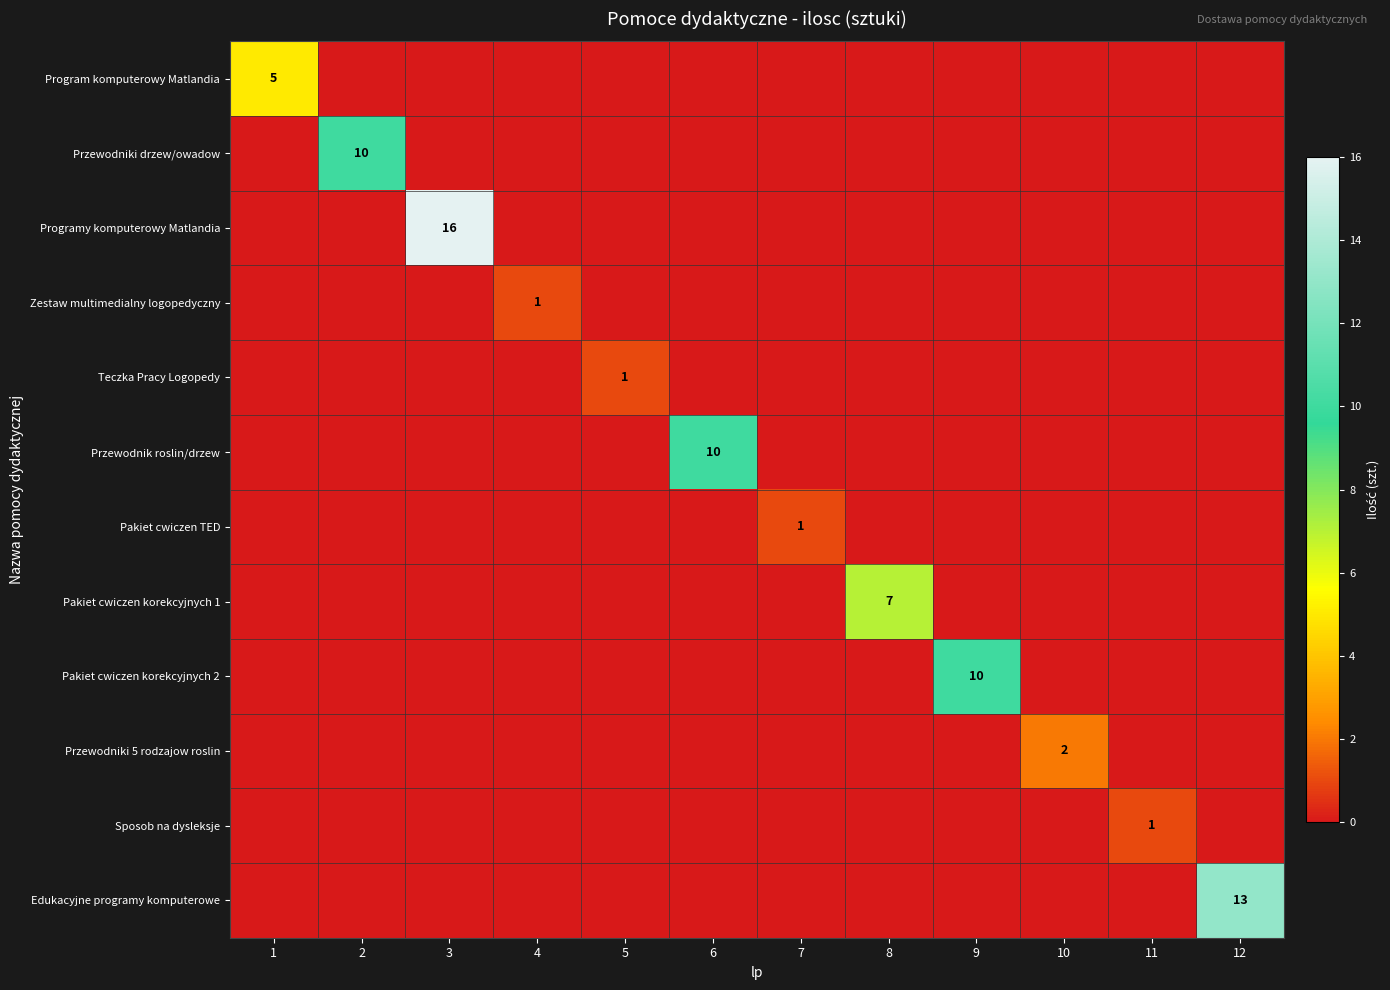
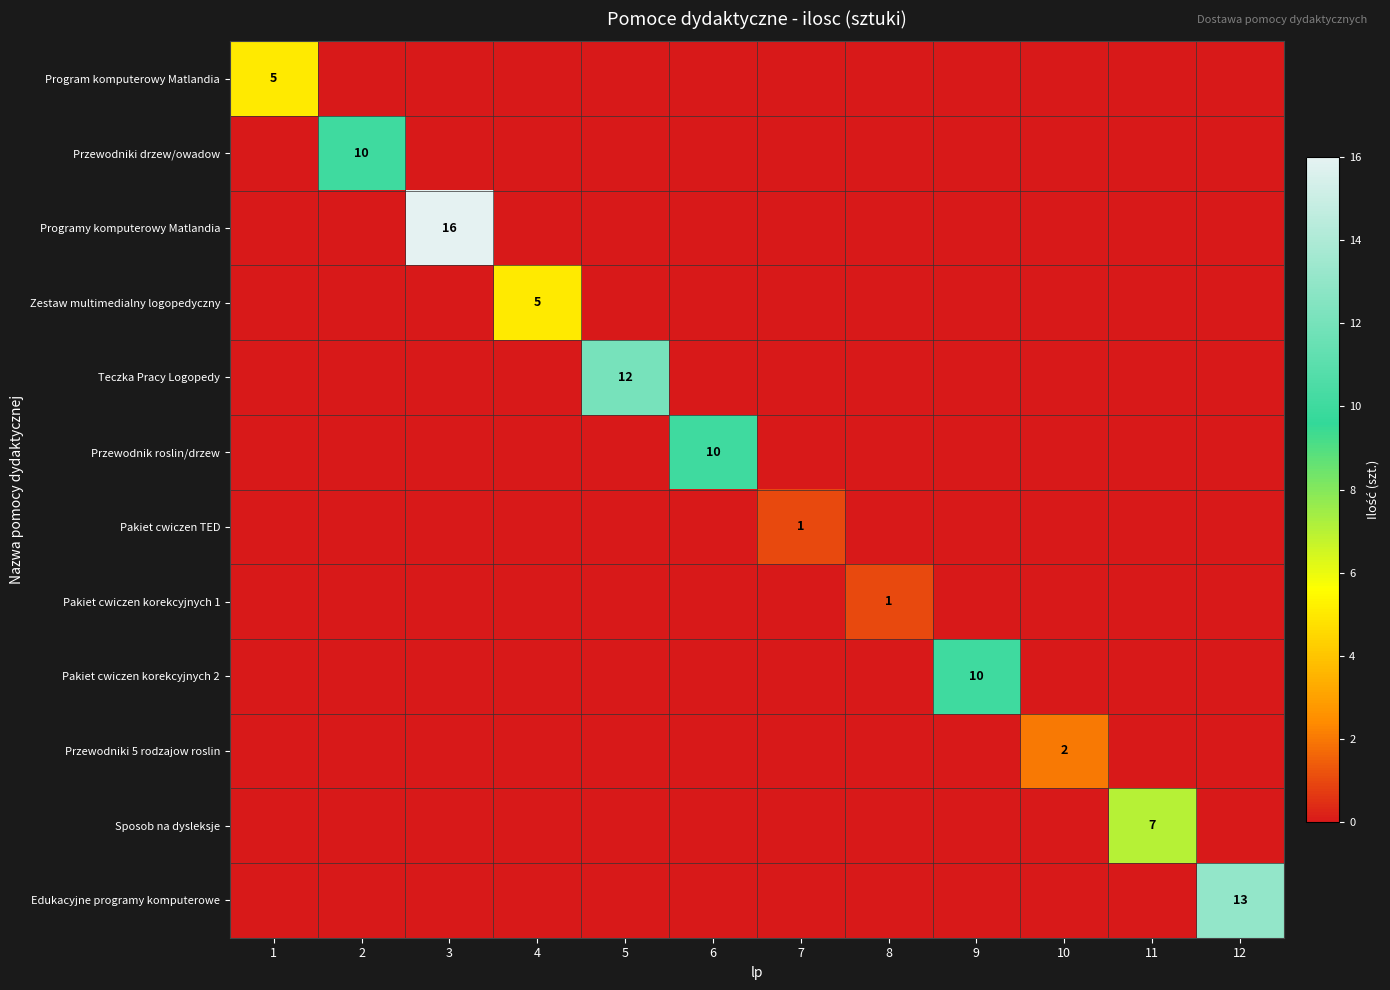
  {
    "Program komputerowy Matlandia": {
      "1": 5
    },
    "Przewodniki drzew/owadow": {
      "2": 10
    },
    "Programy komputerowy Matlandia": {
      "3": 16
    },
    "Zestaw multimedialny logopedyczny": {
-     "4": 1
+     "4": 5
    },
    "Teczka Pracy Logopedy": {
-     "5": 1
+     "5": 12
    },
    "Przewodnik roslin/drzew": {
      "6": 10
    },
    "Pakiet cwiczen TED": {
      "7": 1
    },
    "Pakiet cwiczen korekcyjnych 1": {
-     "8": 7
+     "8": 1
    },
    "Pakiet cwiczen korekcyjnych 2": {
      "9": 10
    },
    "Przewodniki 5 rodzajow roslin": {
      "10": 2
    },
    "Sposob na dysleksje": {
-     "11": 1
+     "11": 7
    },
    "Edukacyjne programy komputerowe": {
      "12": 13
    }
  }
